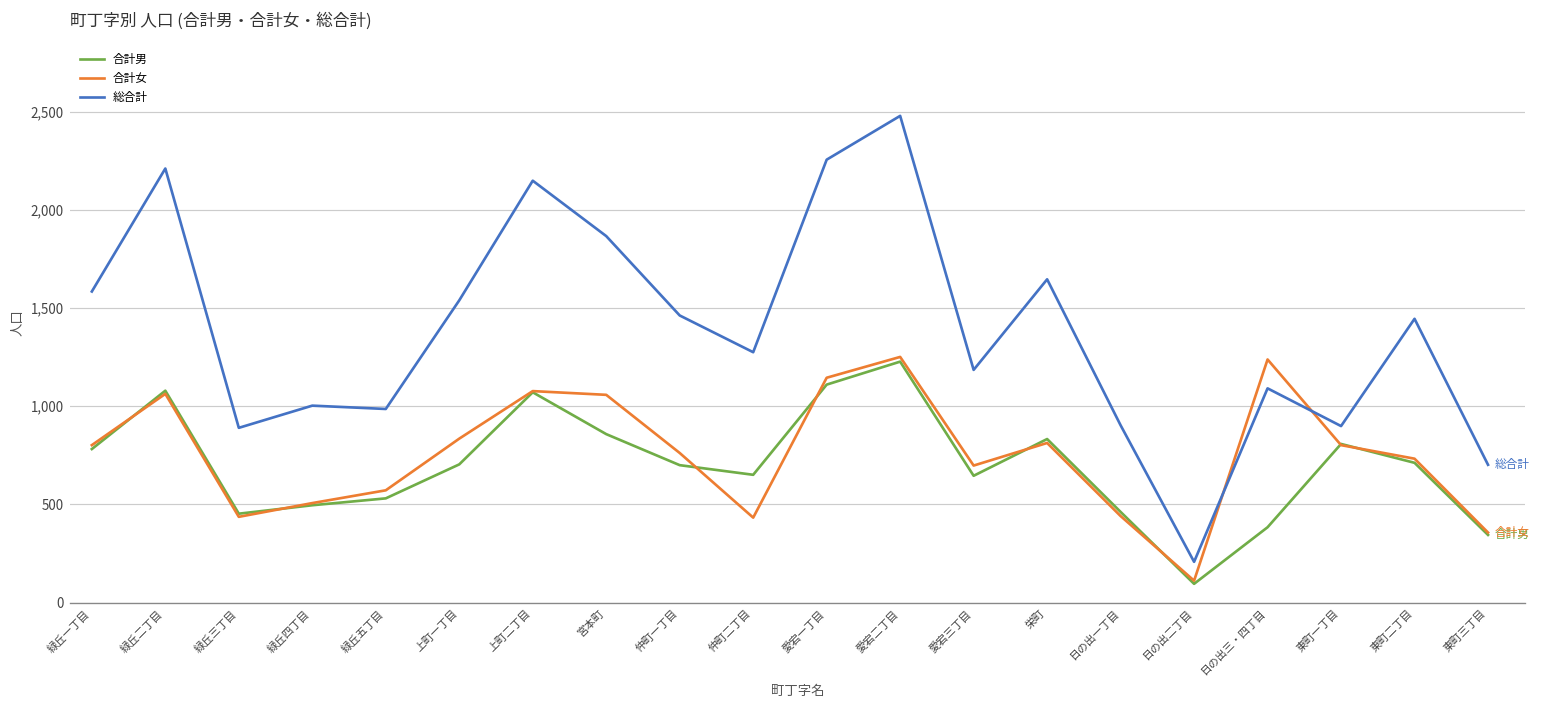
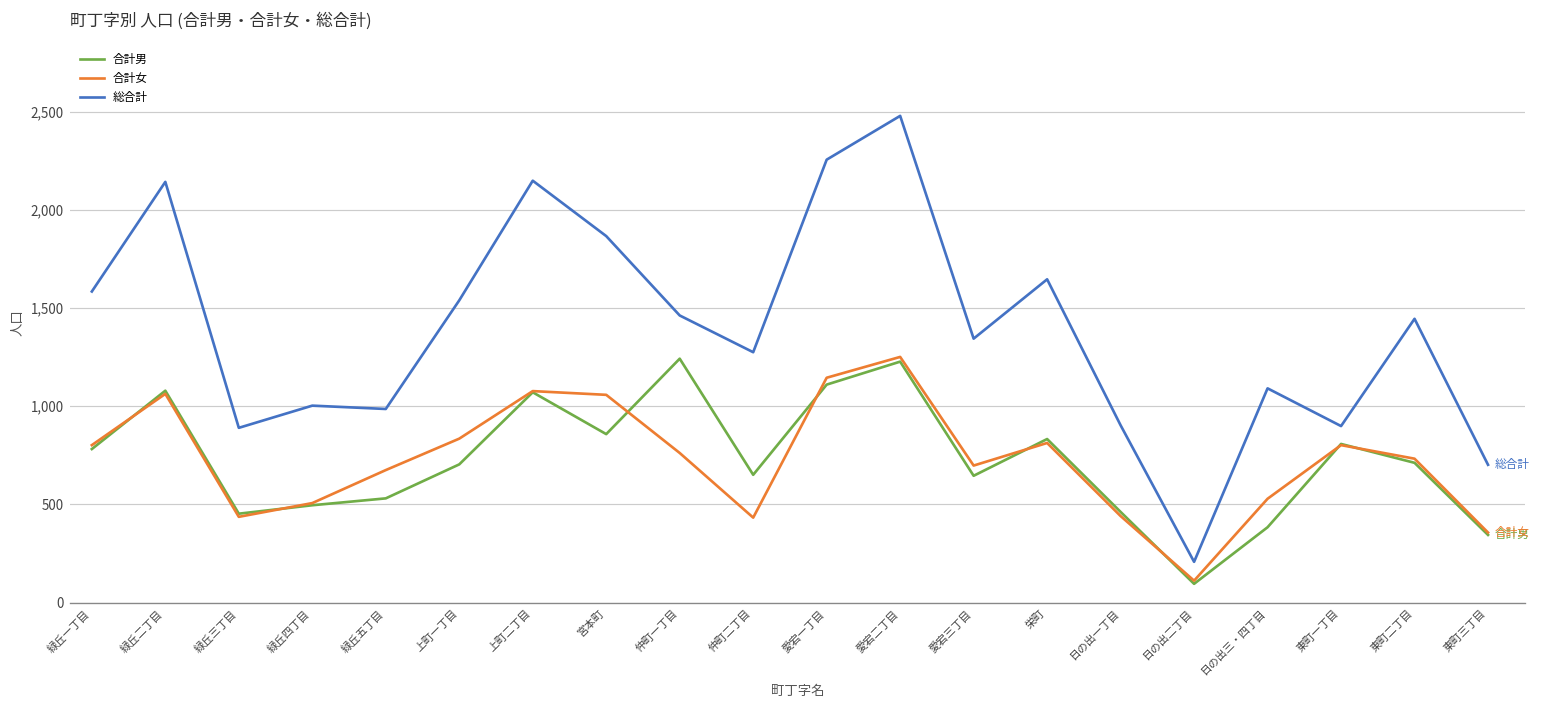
  {
    "合計男": {
      "緑丘一丁目": "780",
      "緑丘二丁目": "1,080",
      "緑丘三丁目": "450",
      "緑丘五丁目": "530",
      "上町一丁目": "700",
      "宮本町": "860",
-     "仲町一丁目": "700",
+     "仲町一丁目": "1,240",
      "仲町二丁目": "650",
      "愛宕一丁目": "1,110",
      "愛宕二丁目": "1,230",
      "愛宕三丁目": "650",
      "栄町": "830",
      "日の出一丁目": "460",
      "日の出二丁目": "100",
      "日の出三・四丁目": "380",
      "東町二丁目": "710"
    },
    "合計女": {
      "緑丘一丁目": "800",
      "緑丘二丁目": "1,060",
      "緑丘三丁目": "440",
-     "緑丘五丁目": "570",
+     "緑丘五丁目": "680",
      "上町一丁目": "840",
      "宮本町": "1,060",
      "仲町一丁目": "760",
      "仲町二丁目": "430",
      "愛宕一丁目": "1,150",
      "愛宕二丁目": "1,250",
      "愛宕三丁目": "700",
      "栄町": "810",
      "日の出一丁目": "440",
      "日の出二丁目": "110",
-     "日の出三・四丁目": "1,240",
+     "日の出三・四丁目": "530",
      "東町二丁目": "730"
    },
    "総合計": {
      "緑丘一丁目": "1,580",
-     "緑丘二丁目": "2,210",
+     "緑丘二丁目": "2,140",
      "緑丘三丁目": "890",
      "緑丘四丁目": "1,000",
      "緑丘五丁目": "990",
      "上町一丁目": "1,540",
      "上町二丁目": "2,150",
      "宮本町": "1,870",
      "仲町一丁目": "1,460",
      "仲町二丁目": "1,280",
      "愛宕一丁目": "2,260",
      "愛宕二丁目": "2,480",
-     "愛宕三丁目": "1,190",
+     "愛宕三丁目": "1,340",
      "栄町": "1,650",
      "日の出一丁目": "900",
      "日の出二丁目": "210",
      "日の出三・四丁目": "1,090",
      "東町一丁目": "900",
      "東町二丁目": "1,450",
      "東町三丁目": "700"
    }
  }
